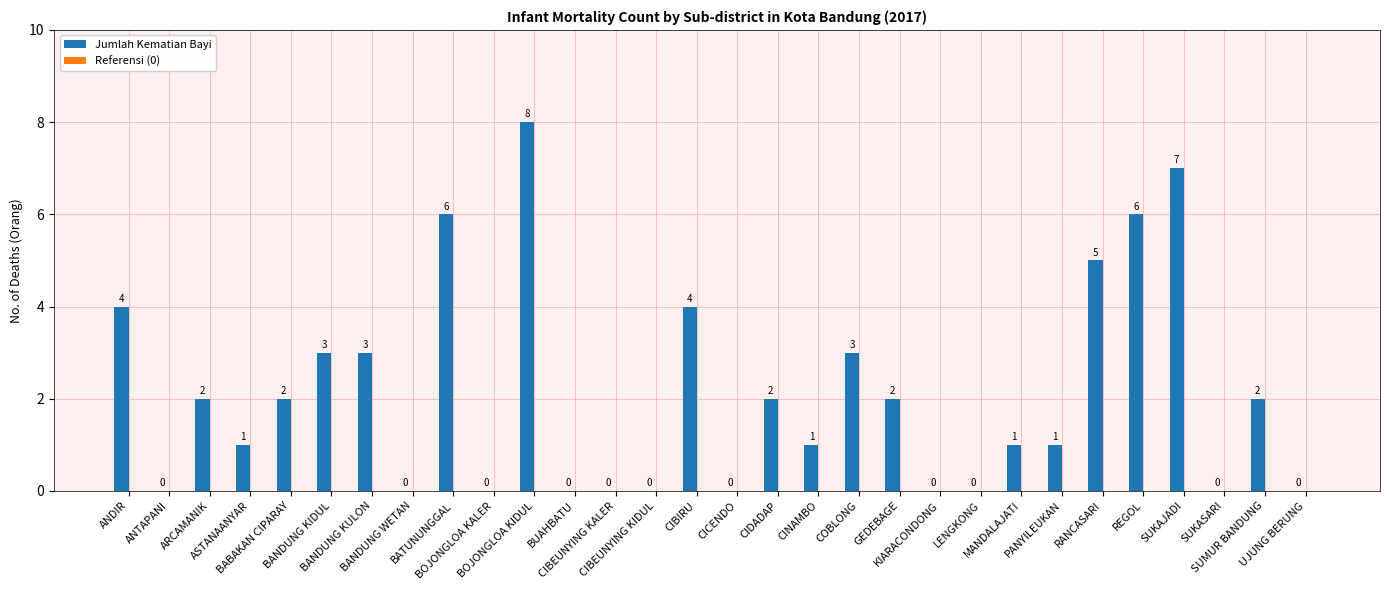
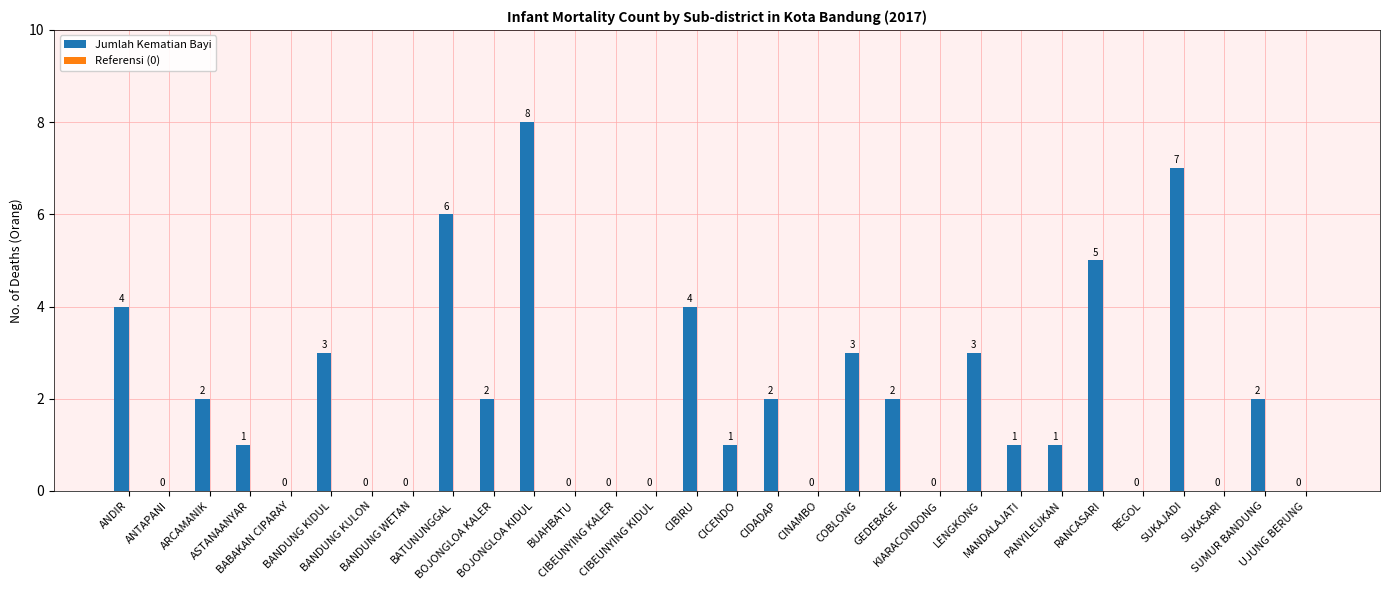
  {
    "Jumlah Kematian Bayi": {
      "ANDIR": 4,
      "ANTAPANI": 0,
      "ARCAMANIK": 2,
      "ASTANAANYAR": 1,
-     "BABAKAN CIPARAY": 2,
+     "BABAKAN CIPARAY": 0,
      "BANDUNG KIDUL": 3,
-     "BANDUNG KULON": 3,
+     "BANDUNG KULON": 0,
      "BANDUNG WETAN": 0,
      "BATUNUNGGAL": 6,
-     "BOJONGLOA KALER": 0,
+     "BOJONGLOA KALER": 2,
      "BOJONGLOA KIDUL": 8,
      "BUAHBATU": 0,
      "CIBEUNYING KALER": 0,
      "CIBEUNYING KIDUL": 0,
      "CIBIRU": 4,
-     "CICENDO": 0,
+     "CICENDO": 1,
      "CIDADAP": 2,
-     "CINAMBO": 1,
+     "CINAMBO": 0,
      "COBLONG": 3,
      "GEDEBAGE": 2,
      "KIARACONDONG": 0,
-     "LENGKONG": 0,
+     "LENGKONG": 3,
      "MANDALAJATI": 1,
      "PANYILEUKAN": 1,
      "RANCASARI": 5,
-     "REGOL": 6,
+     "REGOL": 0,
      "SUKAJADI": 7,
      "SUKASARI": 0,
      "SUMUR BANDUNG": 2,
      "UJUNG BERUNG": 0
    },
    "Referensi (0)": {
      "ARCAMANIK": 0.0,
      "ASTANAANYAR": 0.0,
      "BABAKAN CIPARAY": 0.0,
      "BANDUNG KIDUL": 0.0,
      "CIDADAP": 0.0,
      "CINAMBO": 0.0,
      "COBLONG": 0.0,
      "MANDALAJATI": 0.0,
      "PANYILEUKAN": 0.0,
      "RANCASARI": 0.0,
      "REGOL": 0.0
    }
  }
